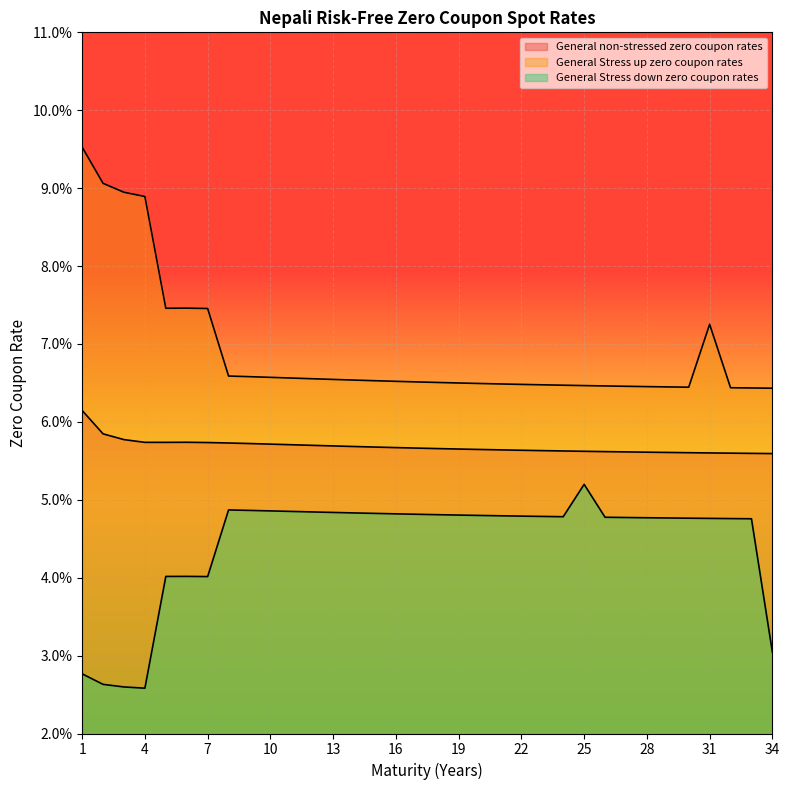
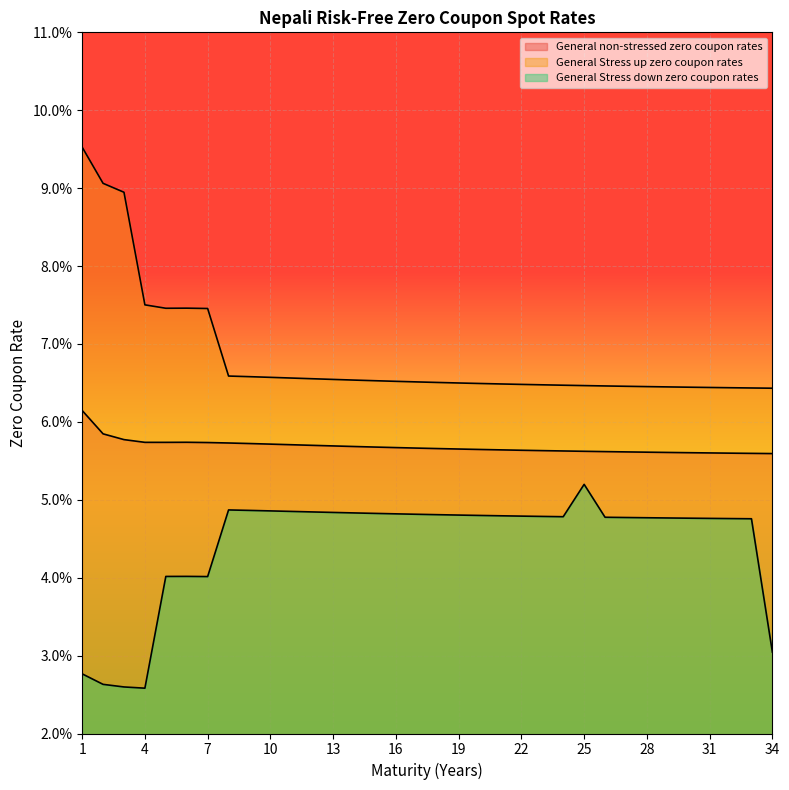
  {
    "General non-stressed zero coupon rates": {
      "1": "6.1%",
      "4": "5.7%",
      "7": "5.7%",
      "10": "5.7%",
      "13": "5.7%",
      "16": "5.7%",
      "19": "5.7%",
      "22": "5.6%",
      "25": "5.6%",
      "28": "5.6%",
      "31": "5.6%",
      "34": "5.6%"
    },
    "General Stress up zero coupon rates": {
      "1": "9.5%",
-     "4": "8.9%",
+     "4": "7.5%",
      "7": "7.5%",
      "10": "6.6%",
      "13": "6.5%",
      "16": "6.5%",
      "19": "6.5%",
      "22": "6.5%",
      "25": "6.5%",
      "28": "6.5%",
-     "31": "7.3%",
+     "31": "6.4%",
      "34": "6.4%"
    },
    "General Stress down zero coupon rates": {
      "1": "2.8%",
      "4": "2.6%",
      "7": "4.0%",
      "10": "4.9%",
      "13": "4.8%",
      "16": "4.8%",
      "19": "4.8%",
      "22": "4.8%",
      "25": "5.2%",
      "28": "4.8%",
      "31": "4.8%",
      "34": "3.0%"
    }
  }
